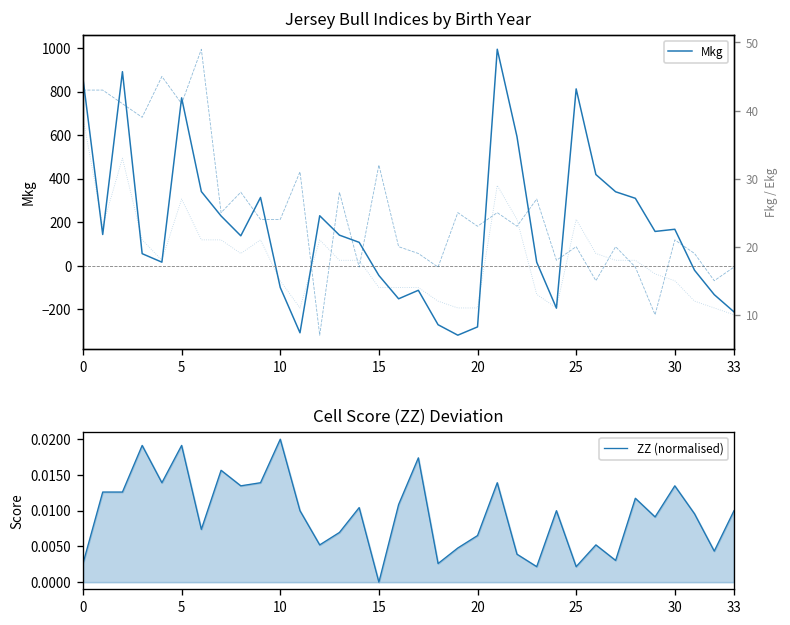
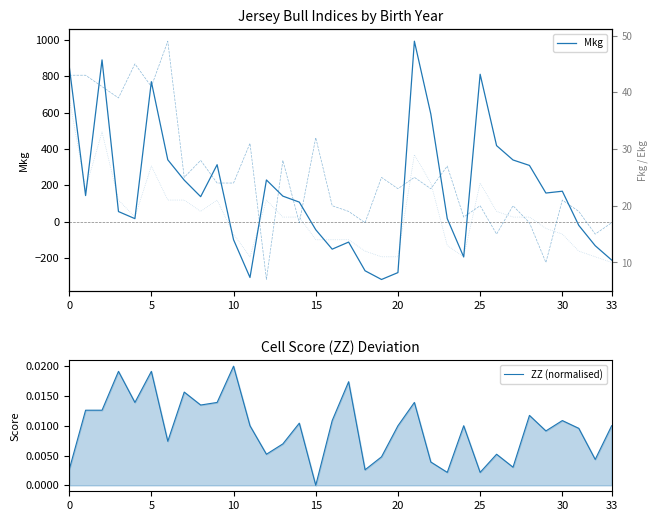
  {
    "Cell Score (ZZ) Deviation": {
      "0": 0.003,
      "5": 0.019,
      "10": 0.020,
      "15": 0.000,
-     "20": 0.007,
+     "20": 0.010,
      "25": 0.002,
-     "30": 0.013,
+     "30": 0.011,
      "33": 0.010
    }
  }
